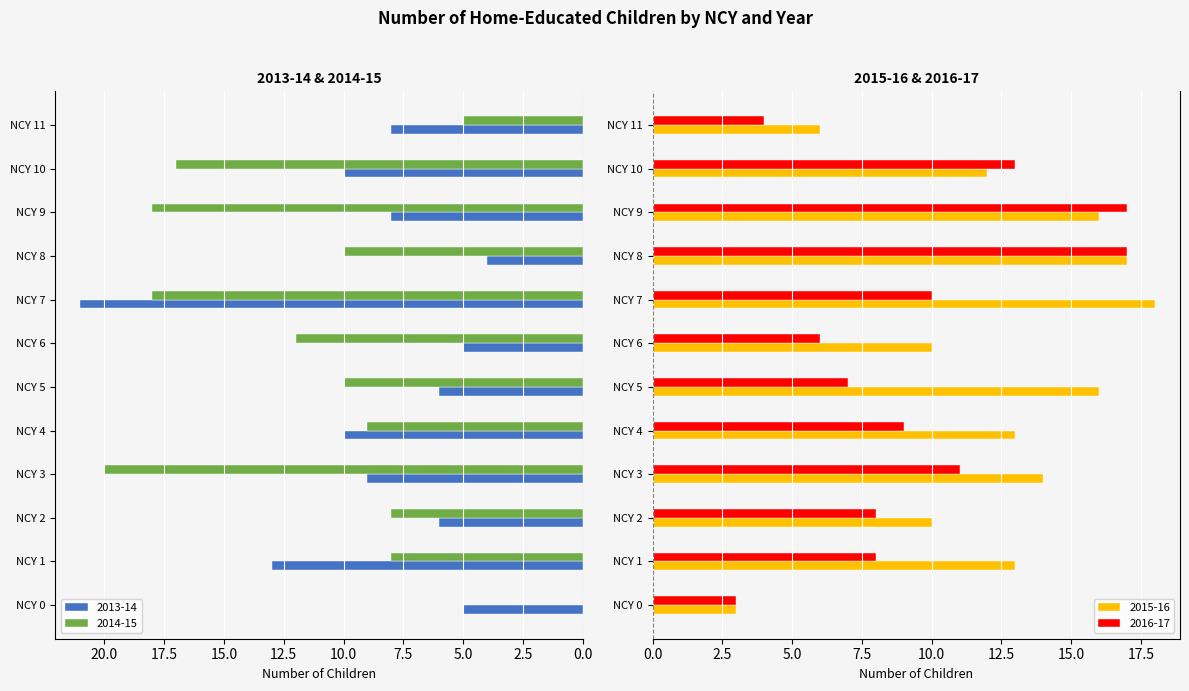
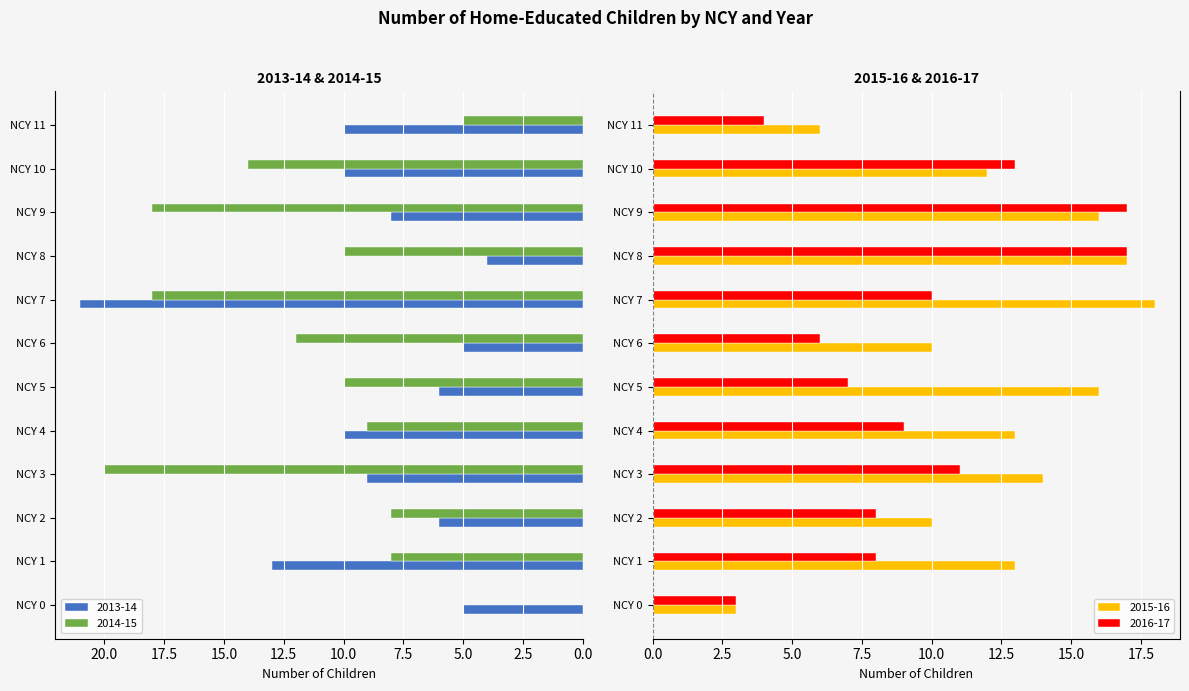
  {
    "2013-14 & 2014-15": {
      "2013-14": {
-       "NCY 11": 8,
+       "NCY 11": 10,
        "NCY 10": 10,
        "NCY 9": 8,
        "NCY 8": 4,
        "NCY 7": 21,
        "NCY 6": 5,
        "NCY 5": 6,
        "NCY 4": 10,
        "NCY 3": 9,
        "NCY 2": 6,
        "NCY 1": 13,
        "NCY 0": 5
      },
      "2014-15": {
        "NCY 11": 5,
-       "NCY 10": 17,
+       "NCY 10": 14,
        "NCY 9": 18,
        "NCY 8": 10,
        "NCY 7": 18,
        "NCY 6": 12,
        "NCY 5": 10,
        "NCY 4": 9,
        "NCY 3": 20,
        "NCY 2": 8,
        "NCY 1": 8,
        "NCY 0": 0
      }
    },
    "2015-16 & 2016-17": {
      "2015-16": {
        "NCY 11": 6.0,
        "NCY 10": 12.0,
        "NCY 9": 16.0,
        "NCY 8": 17.0,
        "NCY 7": 18.0,
        "NCY 6": 10.0,
        "NCY 5": 16.0,
        "NCY 4": 13.0,
        "NCY 3": 14.0,
        "NCY 2": 10.0,
        "NCY 1": 13.0,
        "NCY 0": 3.0
      },
      "2016-17": {
        "NCY 11": 4.0,
        "NCY 10": 13.0,
        "NCY 9": 17.0,
        "NCY 8": 17.0,
        "NCY 7": 10.0,
        "NCY 6": 6.0,
        "NCY 5": 7.0,
        "NCY 4": 9.0,
        "NCY 3": 11.0,
        "NCY 2": 8.0,
        "NCY 1": 8.0,
        "NCY 0": 3.0
      }
    }
  }
